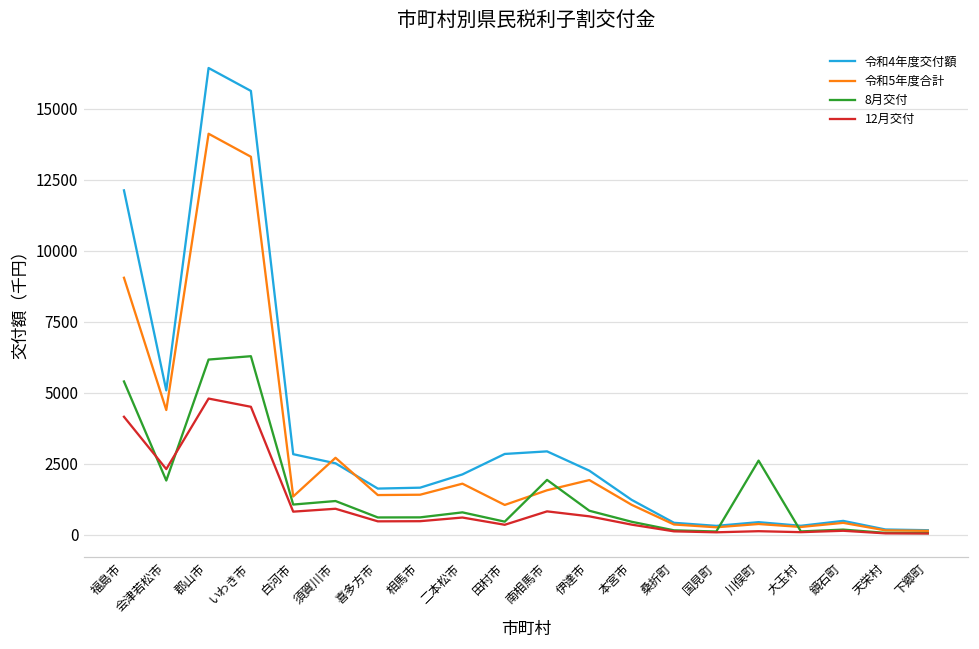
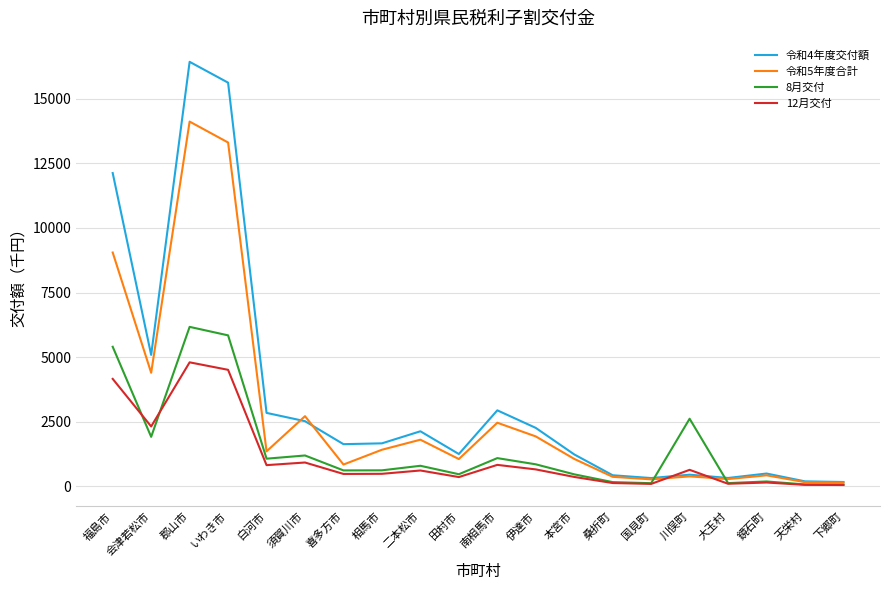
  {
    "令和4年度交付額": {
      "福島市": 12100,
      "会津若松市": 5100,
      "郡山市": 16400,
      "いわき市": 15600,
      "白河市": 2800,
      "須賀川市": 2500,
      "喜多方市": 1600,
      "相馬市": 1700,
      "二本松市": 2100,
-     "田村市": 2800,
+     "田村市": 1200,
      "南相馬市": 2900,
      "伊達市": 2300,
      "本宮市": 1200
    },
    "令和5年度合計": {
      "福島市": 9100,
      "会津若松市": 4400,
      "郡山市": 14100,
      "いわき市": 13300,
      "白河市": 1400,
      "須賀川市": 2700,
-     "喜多方市": 1400,
+     "喜多方市": 800,
      "相馬市": 1400,
      "二本松市": 1800,
      "田村市": 1100,
-     "南相馬市": 1600,
+     "南相馬市": 2500,
      "伊達市": 1900,
      "本宮市": 1100
    },
    "8月交付": {
      "福島市": 5400,
      "会津若松市": 1900,
      "郡山市": 6200,
-     "いわき市": 6300,
+     "いわき市": 5800,
      "白河市": 1100,
      "須賀川市": 1200,
      "喜多方市": 600,
      "相馬市": 600,
      "二本松市": 800,
      "田村市": 500,
-     "南相馬市": 1900,
+     "南相馬市": 1100,
      "伊達市": 800,
      "本宮市": 500,
      "川俣町": 2600
    },
    "12月交付": {
      "福島市": 4200,
      "会津若松市": 2300,
      "郡山市": 4800,
      "いわき市": 4500,
      "白河市": 800,
      "須賀川市": 900,
      "喜多方市": 500,
      "相馬市": 500,
      "二本松市": 600,
      "田村市": 400,
      "南相馬市": 800,
      "伊達市": 700,
      "本宮市": 400,
-     "川俣町": 100
+     "川俣町": 600
    }
  }
